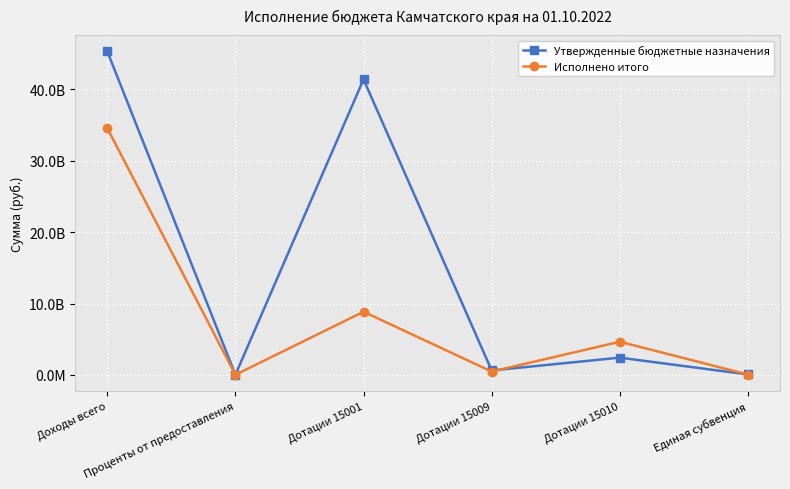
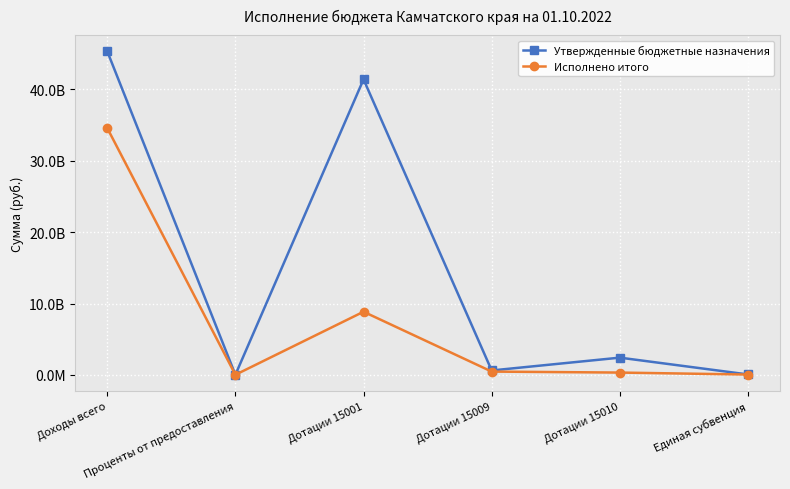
  {
    "Утвержденные бюджетные назначения": {
      "Доходы всего": 45000000000,
      "Дотации 15001": 41000000000,
      "Дотации 15010": 2000000000
    },
    "Исполнено итого": {
      "Доходы всего": 35000000000,
      "Дотации 15001": 9000000000,
-     "Дотации 15010": 5000000000
+     "Дотации 15010": 0
    }
  }
